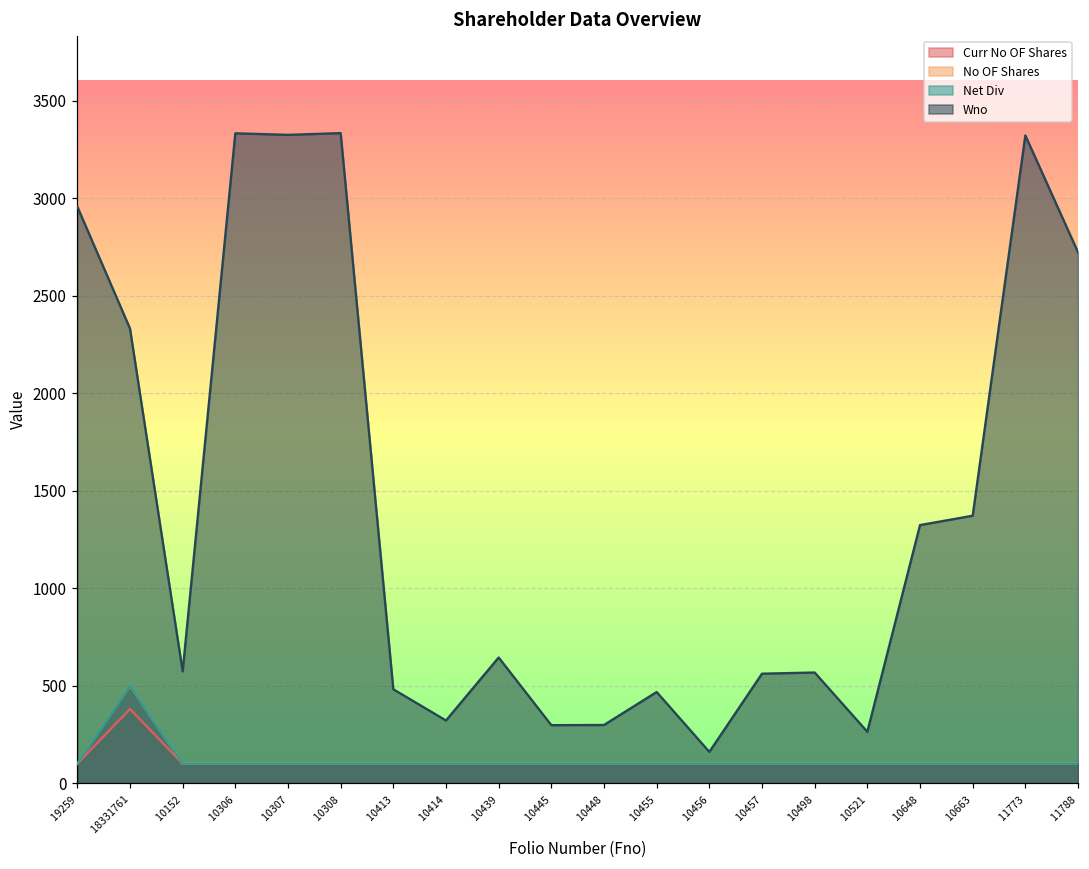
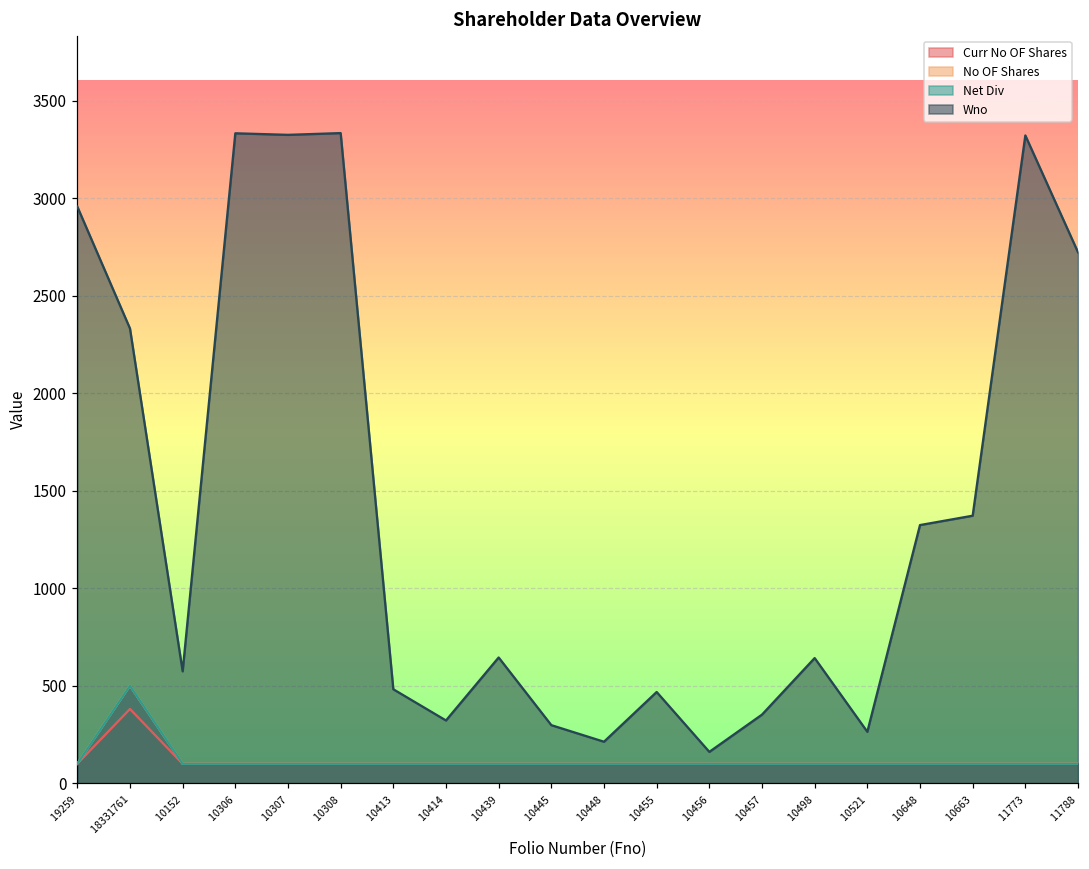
  {
    "Curr No OF Shares": {
      "18331761": 380
    },
    "Net Div": {
      "18331761": 500
    },
    "Wno": {
      "19259": 2960,
      "18331761": 2330,
      "10152": 570,
      "10306": 3330,
      "10307": 3330,
      "10308": 3330,
      "10413": 480,
      "10414": 320,
      "10439": 650,
      "10445": 300,
-     "10448": 300,
+     "10448": 210,
      "10455": 470,
      "10456": 160,
-     "10457": 560,
-     "10498": 570,
+     "10457": 350,
+     "10498": 640,
      "10521": 260,
      "10648": 1320,
      "10663": 1370,
      "11773": 3320,
      "11788": 2720
    }
  }
